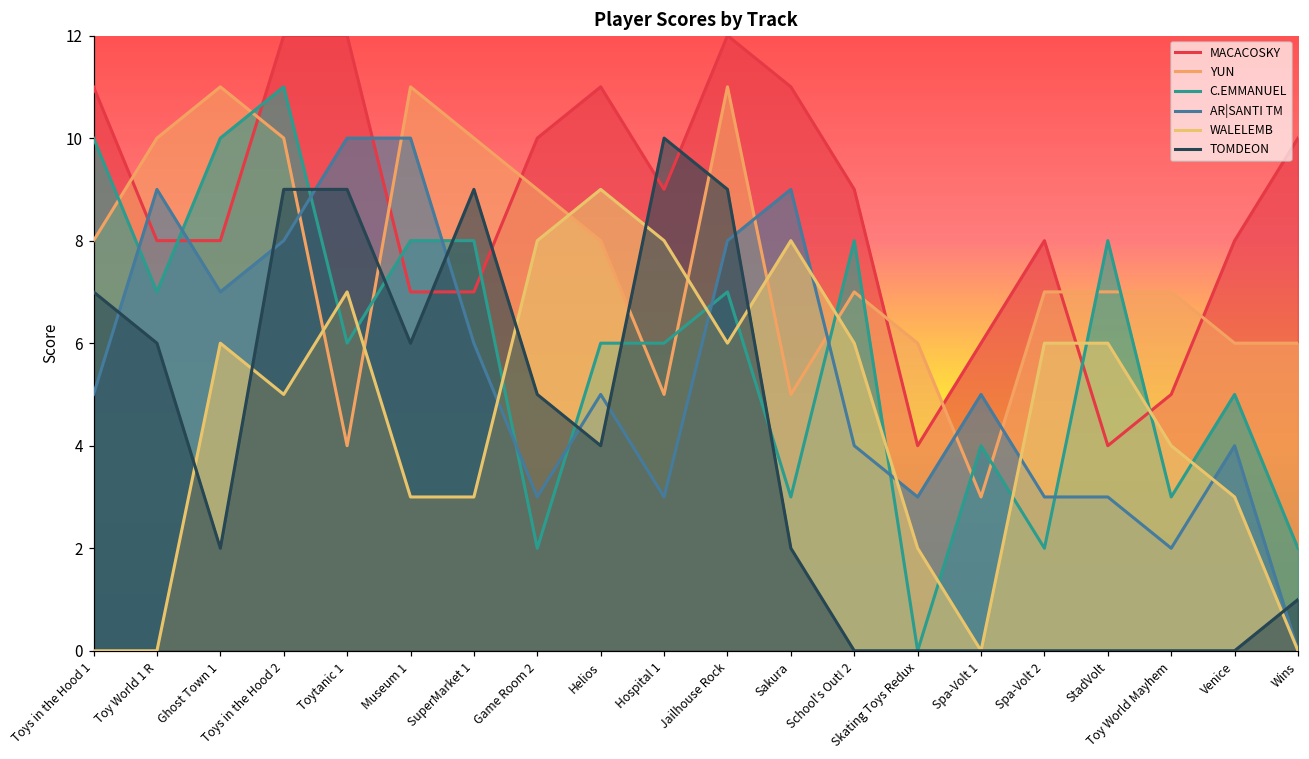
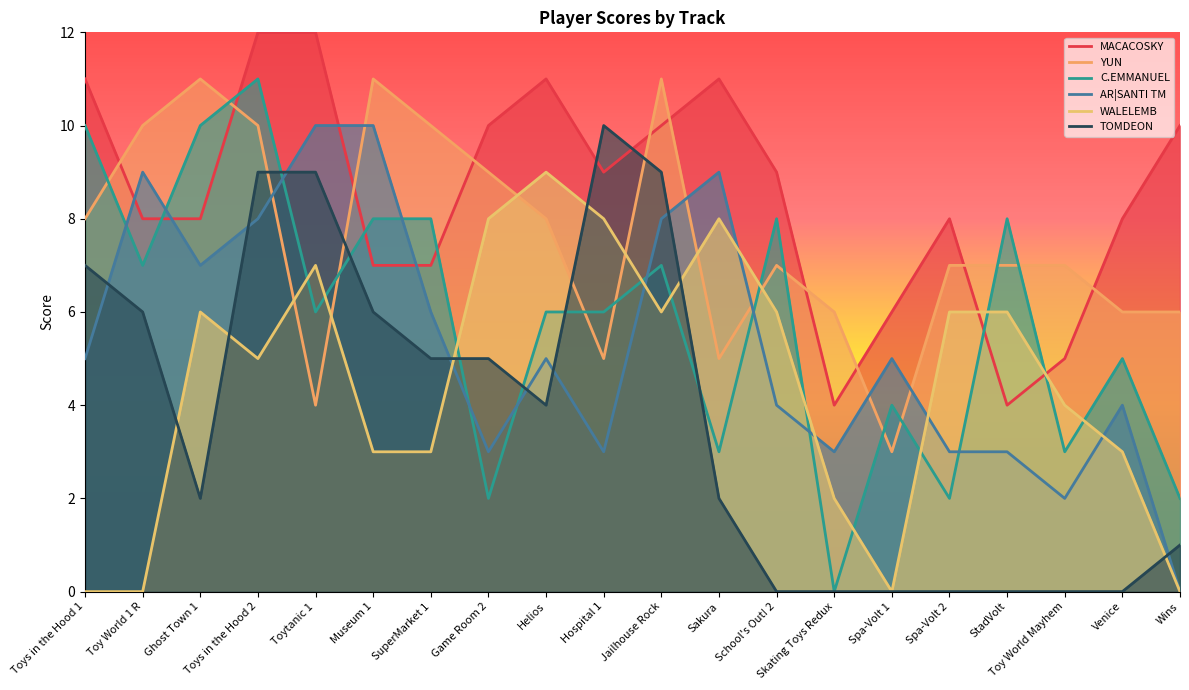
  {
    "MACACOSKY": {
      "Toys in the Hood 1": 11,
      "Toy World 1 R": 8,
      "Ghost Town 1": 8,
      "Toys in the Hood 2": 12,
      "Toytanic 1": 12,
      "Museum 1": 7,
      "SuperMarket 1": 7,
      "Game Room 2": 10,
      "Helios": 11,
      "Hospital 1": 9,
-     "Jailhouse Rock": 12,
+     "Jailhouse Rock": 10,
      "Sakura": 11,
      "School's Out! 2": 9,
      "Skating Toys Redux": 4,
      "Spa-Volt 1": 6,
      "Spa-Volt 2": 8,
      "StadVolt": 4,
      "Toy World Mayhem": 5,
      "Venice": 8,
      "Wins": 10
    },
    "TOMDEON": {
      "Toys in the Hood 1": 7,
      "Toy World 1 R": 6,
      "Ghost Town 1": 2,
      "Toys in the Hood 2": 9,
      "Toytanic 1": 9,
      "Museum 1": 6,
-     "SuperMarket 1": 9,
+     "SuperMarket 1": 5,
      "Game Room 2": 5,
      "Helios": 4,
      "Hospital 1": 10,
      "Jailhouse Rock": 9,
      "Sakura": 2,
      "School's Out! 2": 0,
      "Spa-Volt 2": 0,
      "StadVolt": 0,
      "Toy World Mayhem": 0,
      "Venice": 0,
      "Wins": 1
    }
  }
